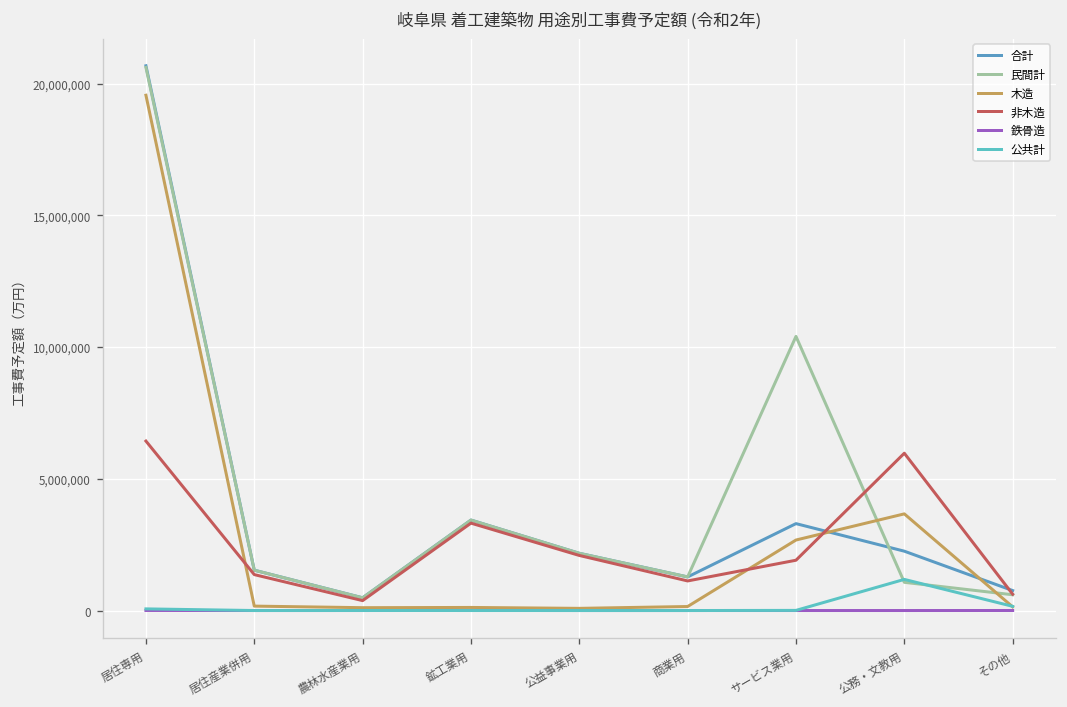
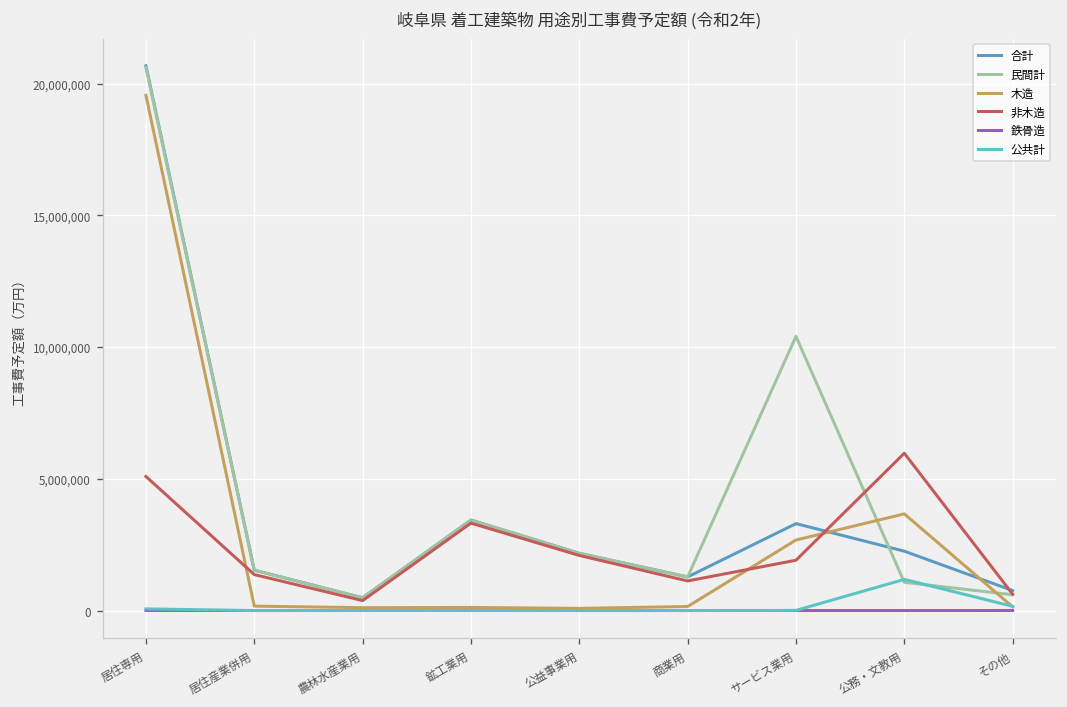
  {
    "民間計": {
      "サービス業用": "10,400,000"
    },
    "木造": {
      "居住専用": "19,600,000",
      "居住産業併用": "200,000",
      "鉱工業用": "100,000",
      "商業用": "200,000",
      "サービス業用": "2,700,000",
      "公務・文教用": "3,700,000"
    },
    "非木造": {
-     "居住専用": "6,400,000",
+     "居住専用": "5,100,000",
      "居住産業併用": "1,400,000",
      "鉱工業用": "3,300,000",
      "商業用": "1,100,000",
      "サービス業用": "1,900,000",
      "公務・文教用": "6,000,000"
    },
    "鉄骨造": {
      "公務・文教用": "0",
      "その他": "0"
    }
  }
